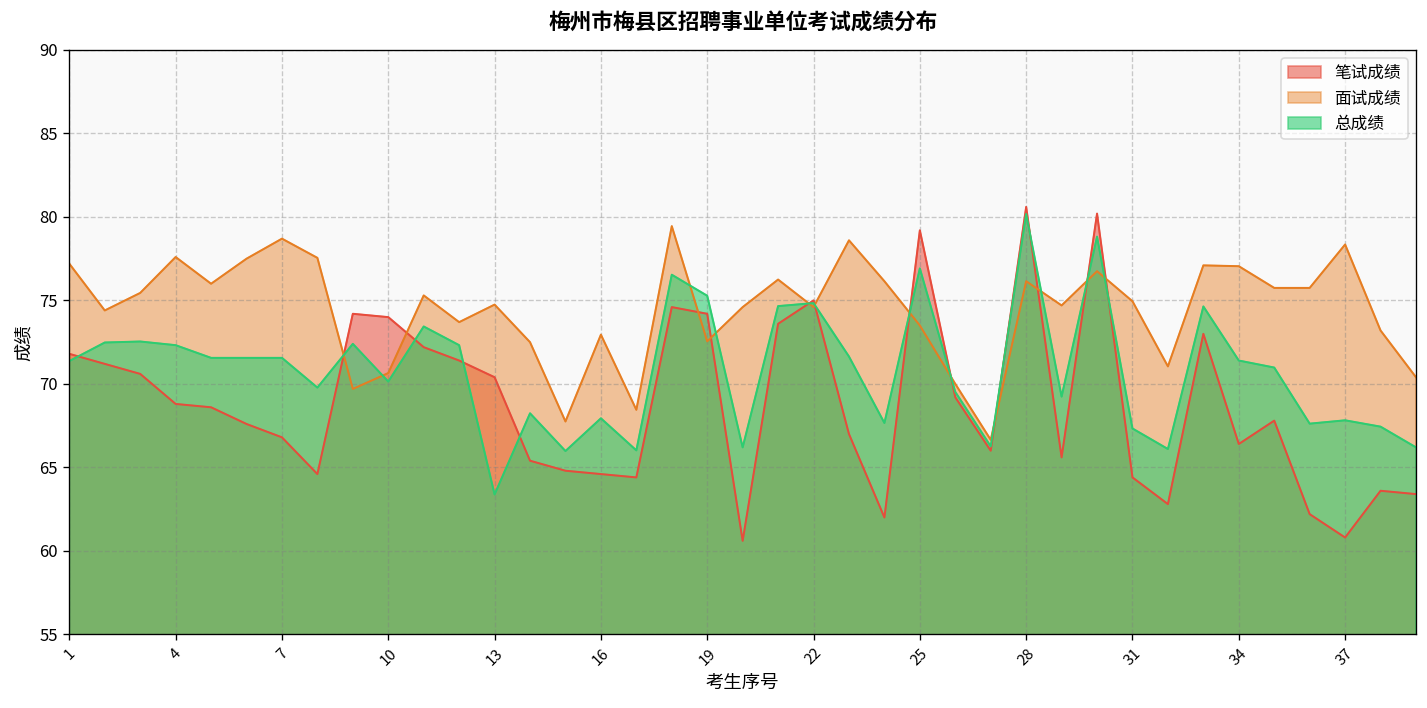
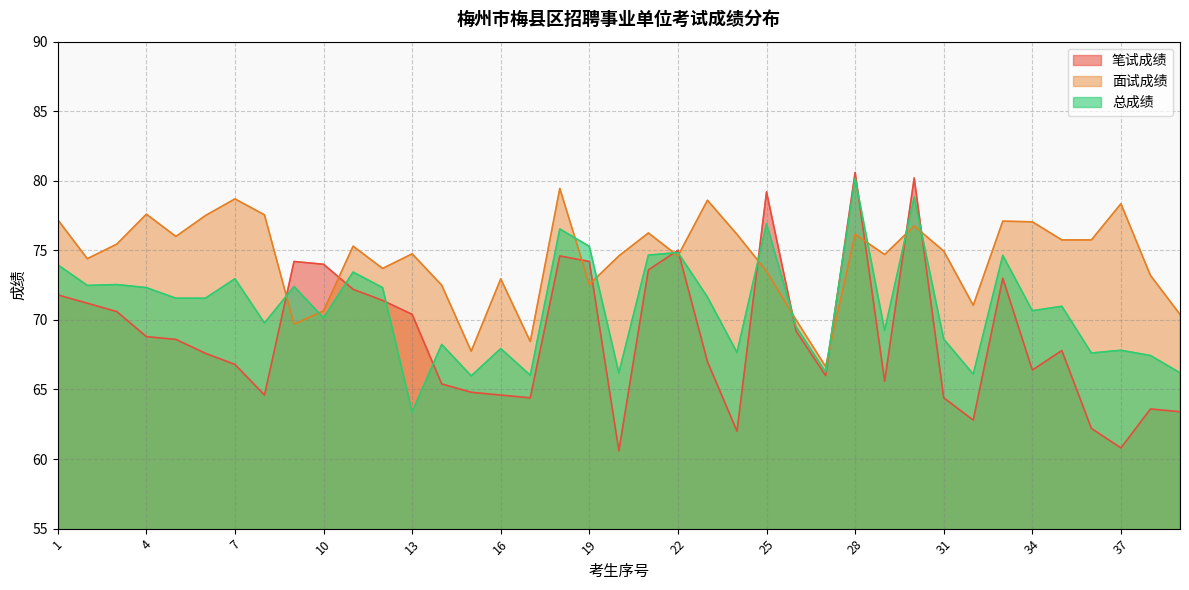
  {
    "总成绩": {
-     "1": 71.4,
+     "1": 74.0,
      "4": 72.3,
-     "7": 71.6,
+     "7": 73.0,
      "10": 70.1,
      "13": 63.4,
      "16": 67.9,
      "19": 75.3,
      "25": 76.9,
      "28": 80.2,
-     "31": 67.3,
-     "34": 71.4,
+     "31": 68.6,
+     "34": 70.7,
      "37": 67.8
    }
  }
